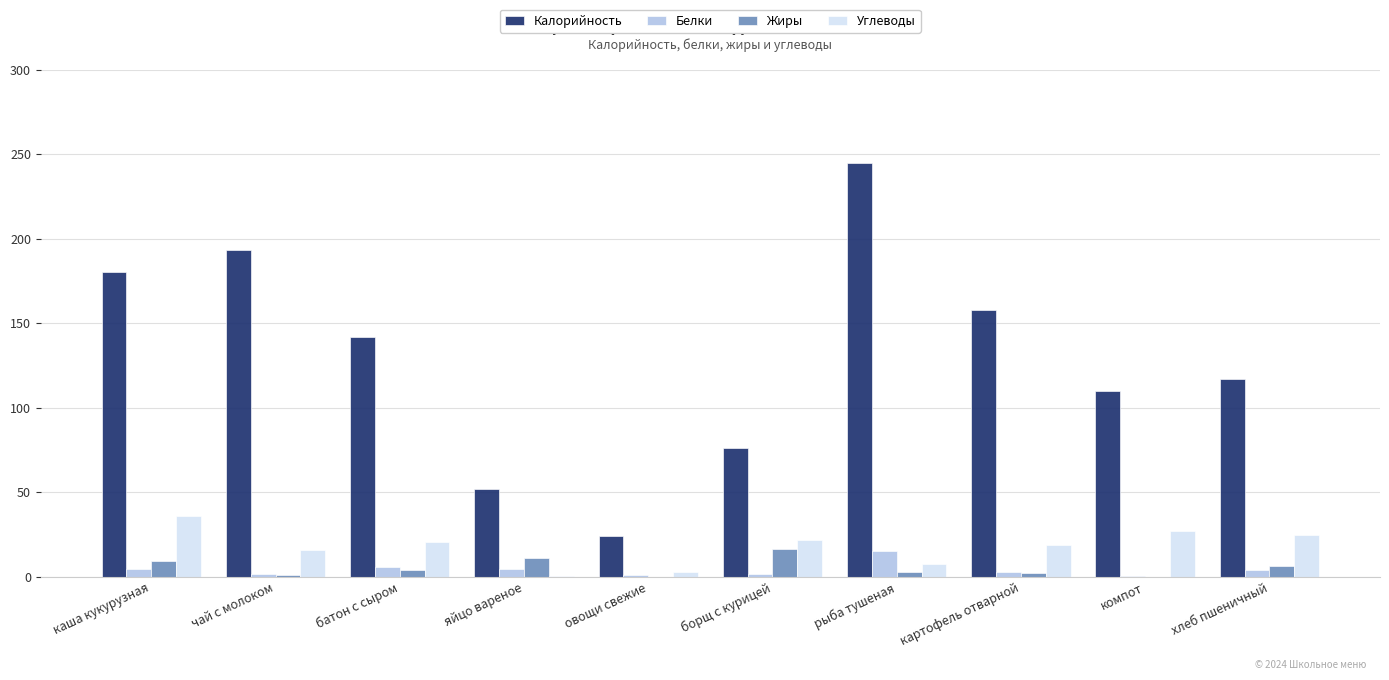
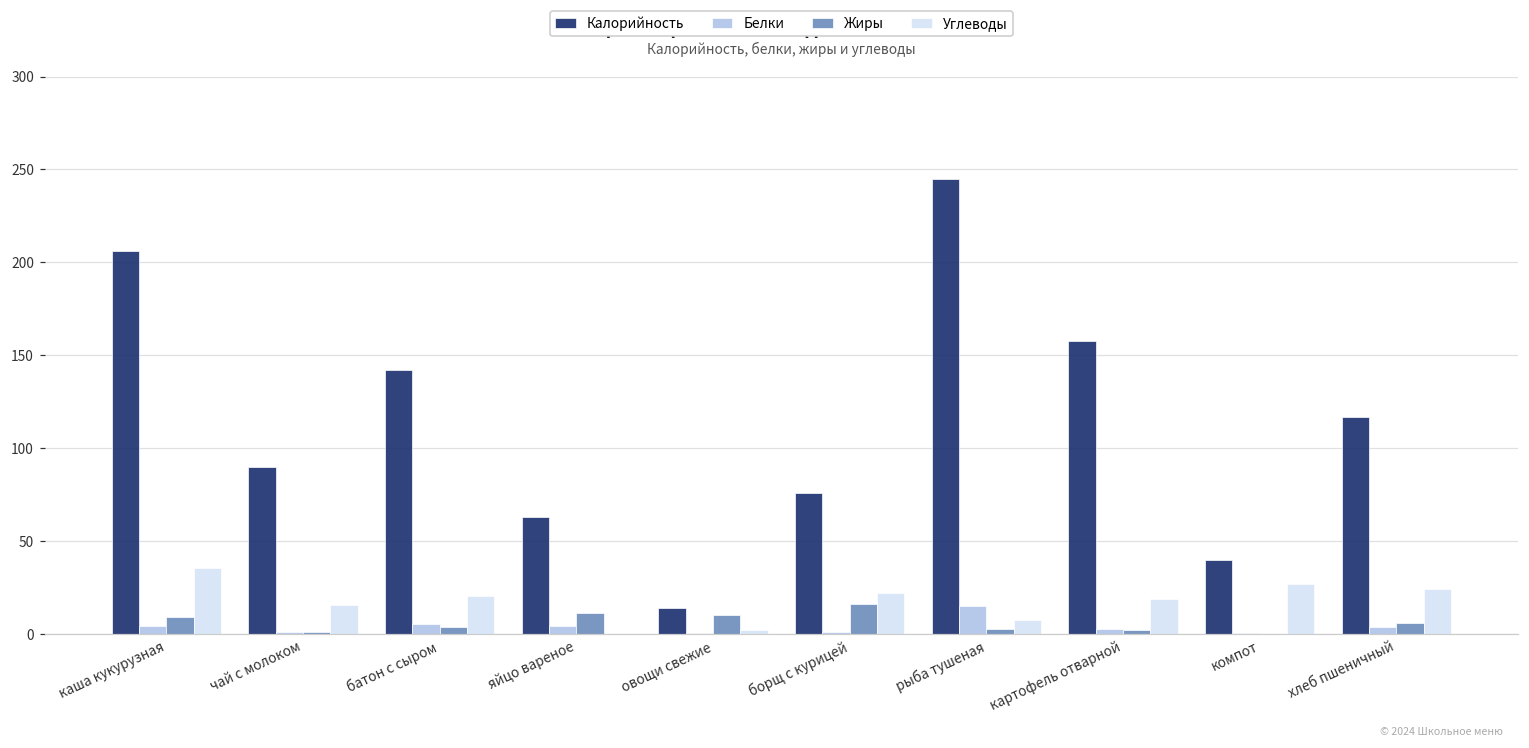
  {
    "Калорийность": {
-     "каша кукурузная": 180,
-     "чай с молоком": 193,
+     "каша кукурузная": 206,
+     "чай с молоком": 90,
      "батон с сыром": 142,
-     "яйцо вареное": 52,
-     "овощи свежие": 24,
+     "яйцо вареное": 63,
+     "овощи свежие": 14,
      "борщ с курицей": 76,
      "рыба тушеная": 245,
      "картофель отварной": 158,
-     "компот": 110,
+     "компот": 40,
      "хлеб пшеничный": 117
    },
    "Жиры": {
      "каша кукурузная": 10,
      "батон с сыром": 4,
      "яйцо вареное": 11,
-     "овощи свежие": 0,
+     "овощи свежие": 11,
      "борщ с курицей": 16,
      "рыба тушеная": 3,
      "картофель отварной": 2,
      "компот": 0,
      "хлеб пшеничный": 6
    }
  }
